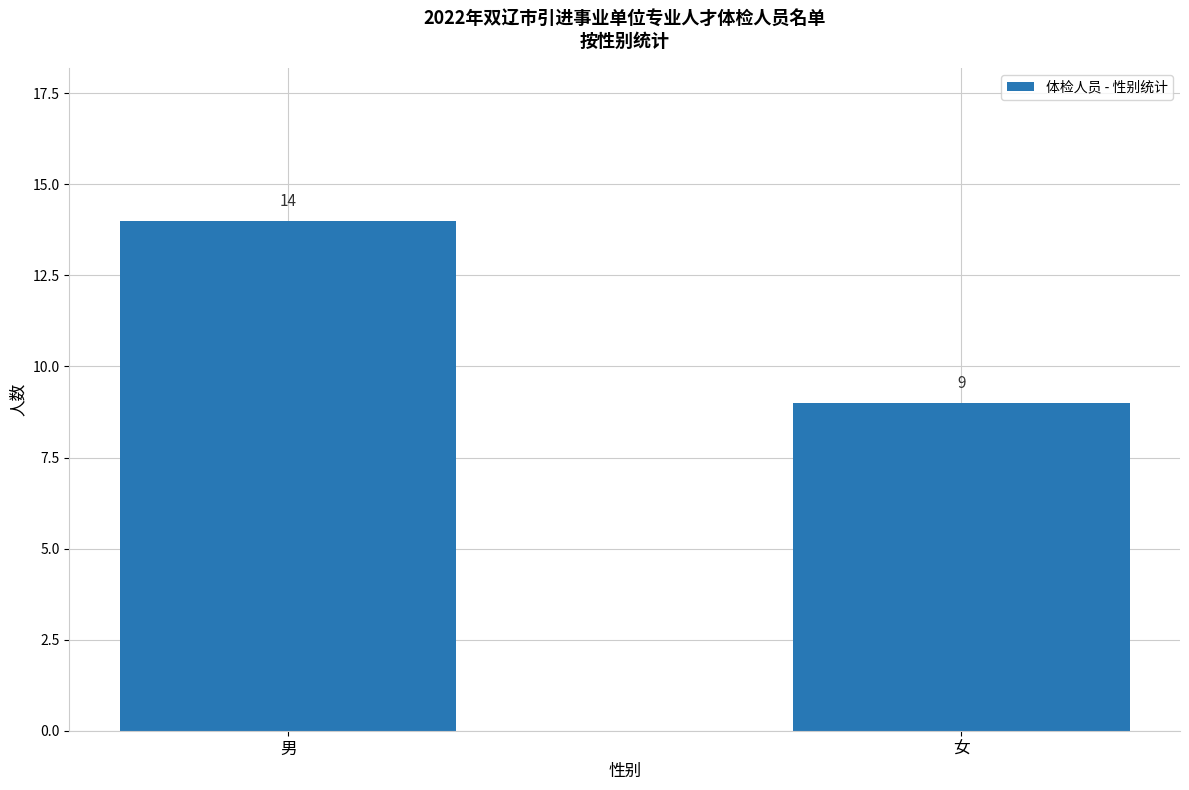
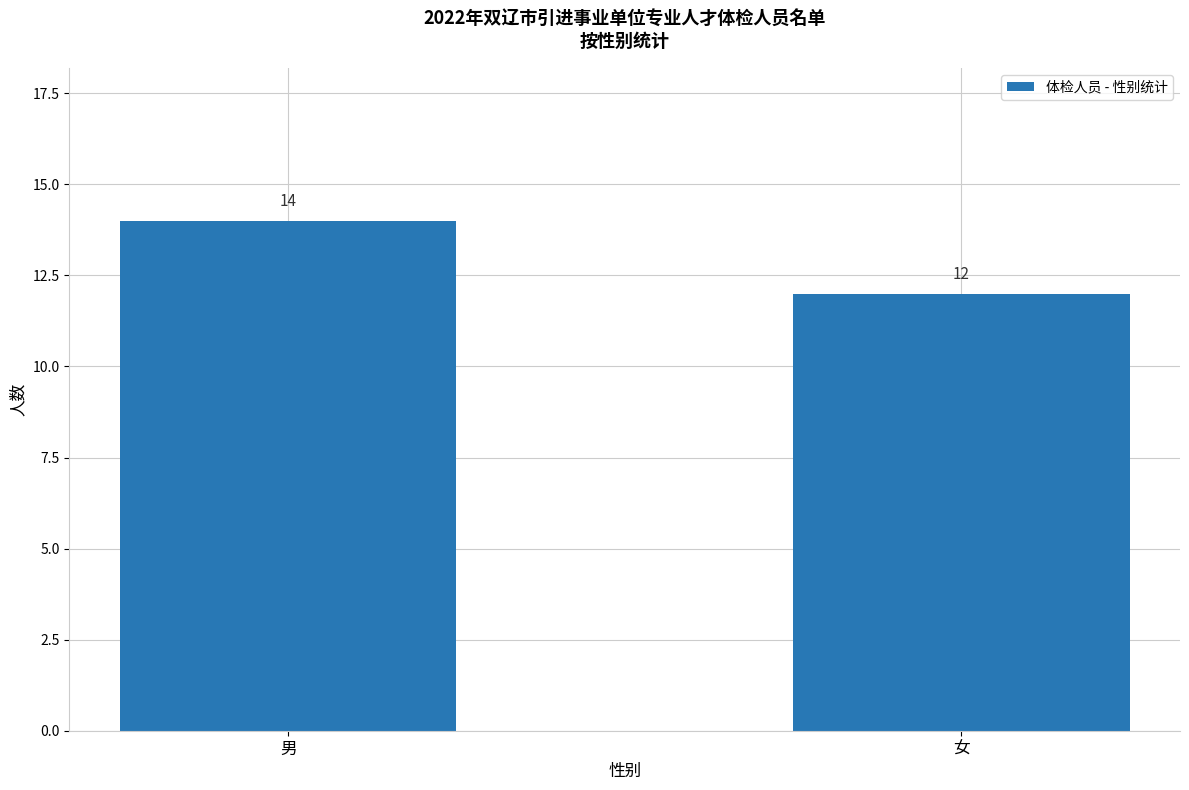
  {
    "男": 14,
-   "女": 9
+   "女": 12
  }
